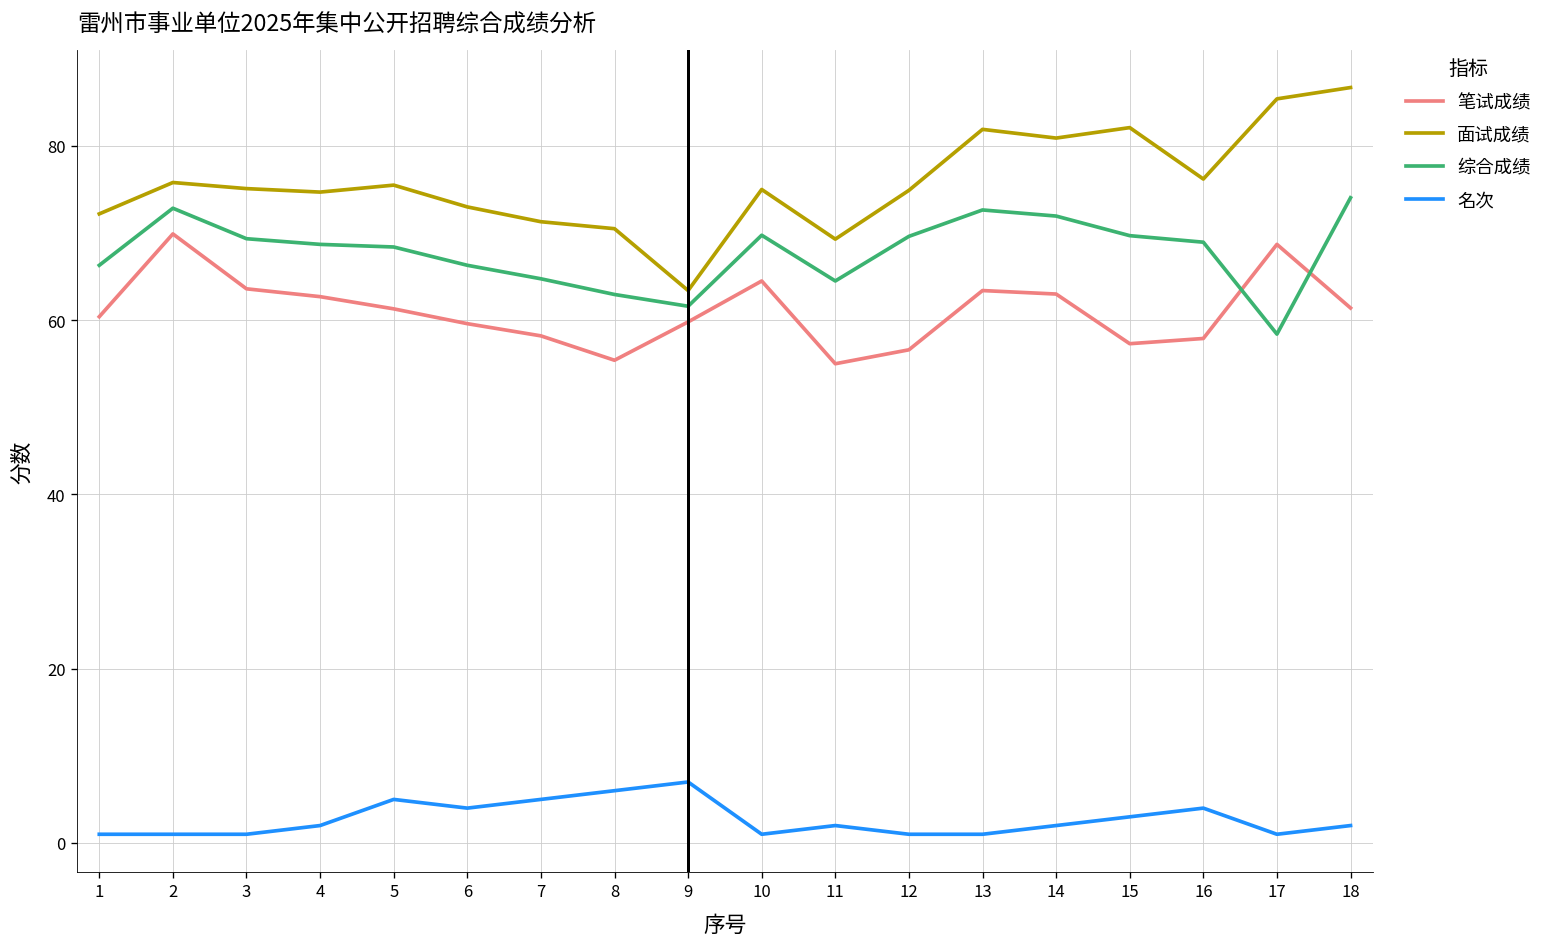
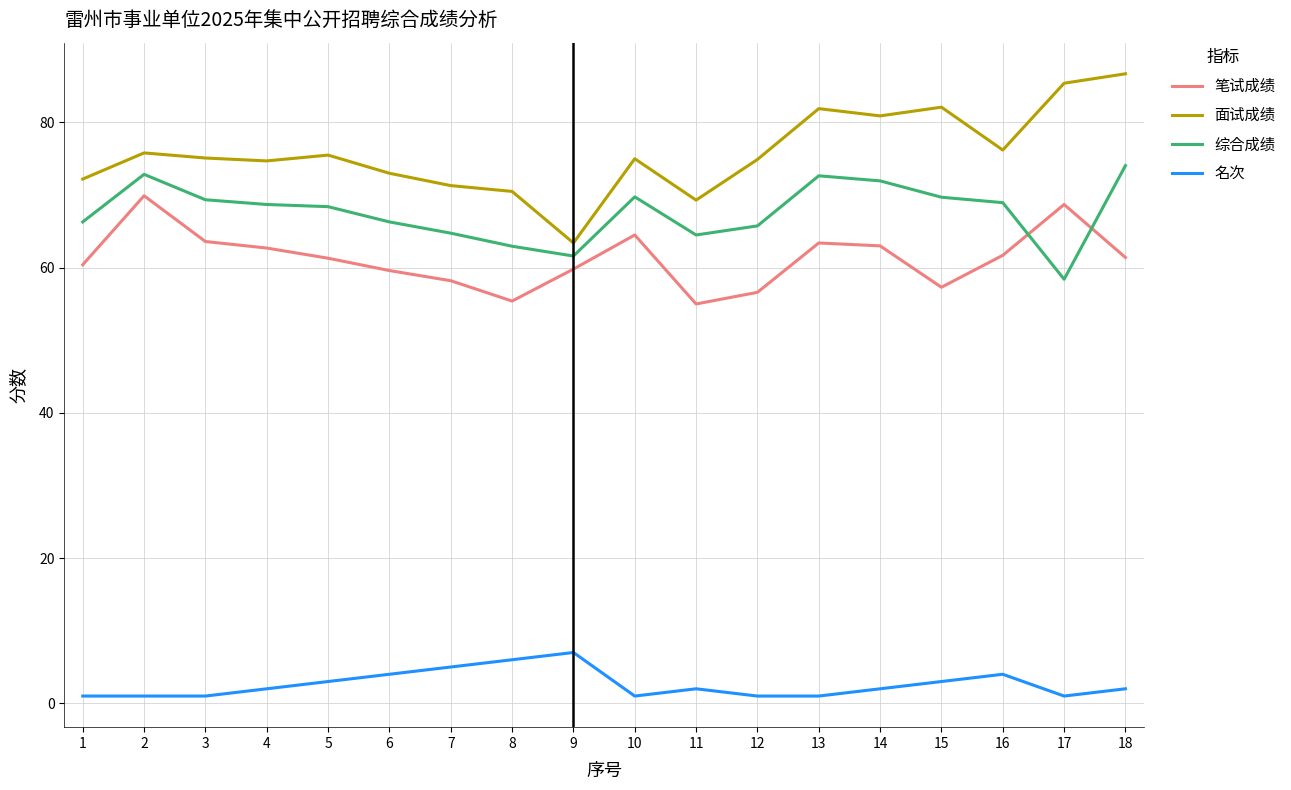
  {
    "笔试成绩": {
      "1": 60,
      "2": 70,
      "3": 64,
      "4": 63,
      "5": 61,
      "6": 60,
      "7": 58,
      "8": 55,
      "9": 60,
      "10": 65,
      "11": 55,
      "12": 57,
      "13": 63,
      "14": 63,
      "15": 57,
-     "16": 58,
+     "16": 62,
      "17": 69,
      "18": 61
    },
    "面试成绩": {
      "1": 72,
      "2": 76,
      "3": 75,
      "4": 75,
      "5": 76,
      "6": 73,
      "7": 71,
      "8": 71,
      "9": 63,
      "10": 75,
      "11": 69,
      "12": 75,
      "13": 82,
      "14": 81,
      "15": 82,
      "16": 76,
      "17": 85,
      "18": 87
    },
    "综合成绩": {
      "1": 66,
      "2": 73,
      "3": 69,
      "4": 69,
      "5": 68,
      "6": 66,
      "7": 65,
      "8": 63,
      "9": 62,
      "10": 70,
      "11": 65,
-     "12": 70,
+     "12": 66,
      "13": 73,
      "14": 72,
      "15": 70,
      "16": 69,
      "17": 58,
      "18": 74
    },
    "名次": {
      "1": 1,
      "2": 1,
      "3": 1,
      "4": 2,
-     "5": 5,
+     "5": 3,
      "6": 4,
      "7": 5,
      "8": 6,
      "9": 7,
      "10": 1,
      "11": 2,
      "12": 1,
      "13": 1,
      "14": 2,
      "15": 3,
      "16": 4,
      "17": 1,
      "18": 2
    }
  }
